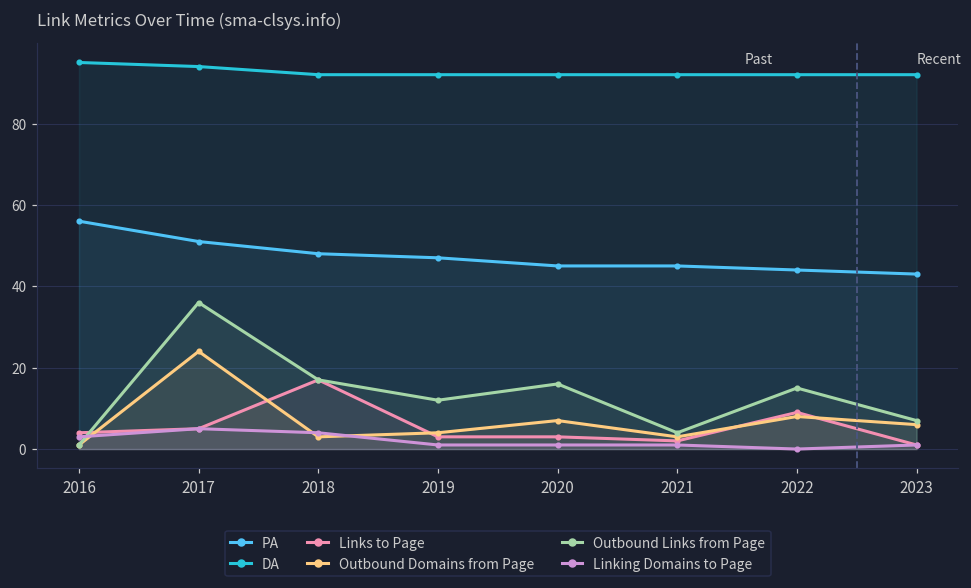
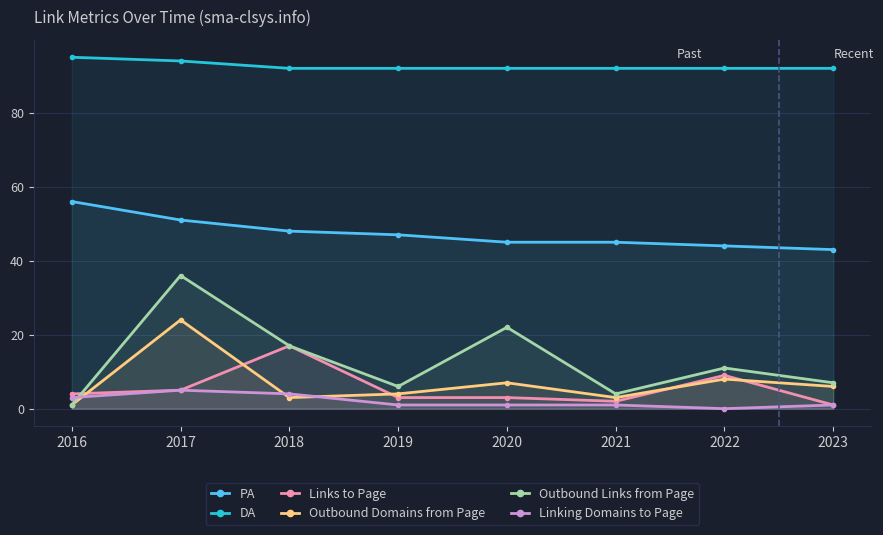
  {
    "Outbound Domains from Page": {
      "2017": 24,
      "2018": 3,
      "2019": 4,
      "2020": 7,
      "2021": 3,
      "2022": 8,
      "2023": 6
    },
    "Outbound Links from Page": {
      "2017": 36,
-     "2019": 12,
-     "2020": 16,
+     "2019": 6,
+     "2020": 22,
      "2021": 4,
-     "2022": 15,
+     "2022": 11,
      "2023": 7
    }
  }
